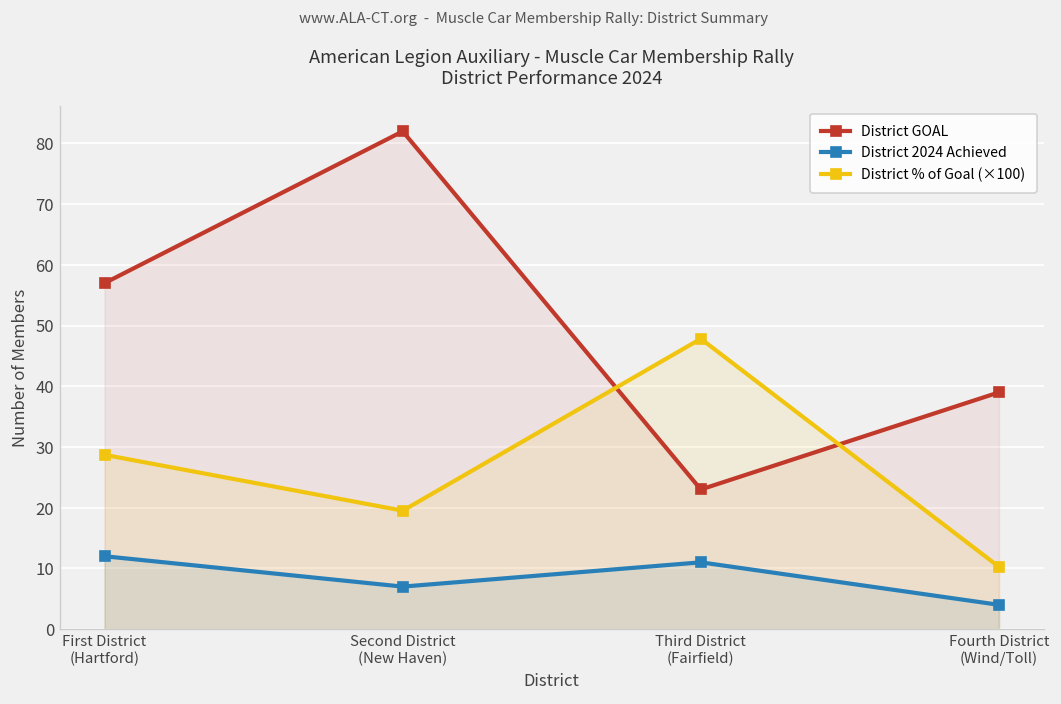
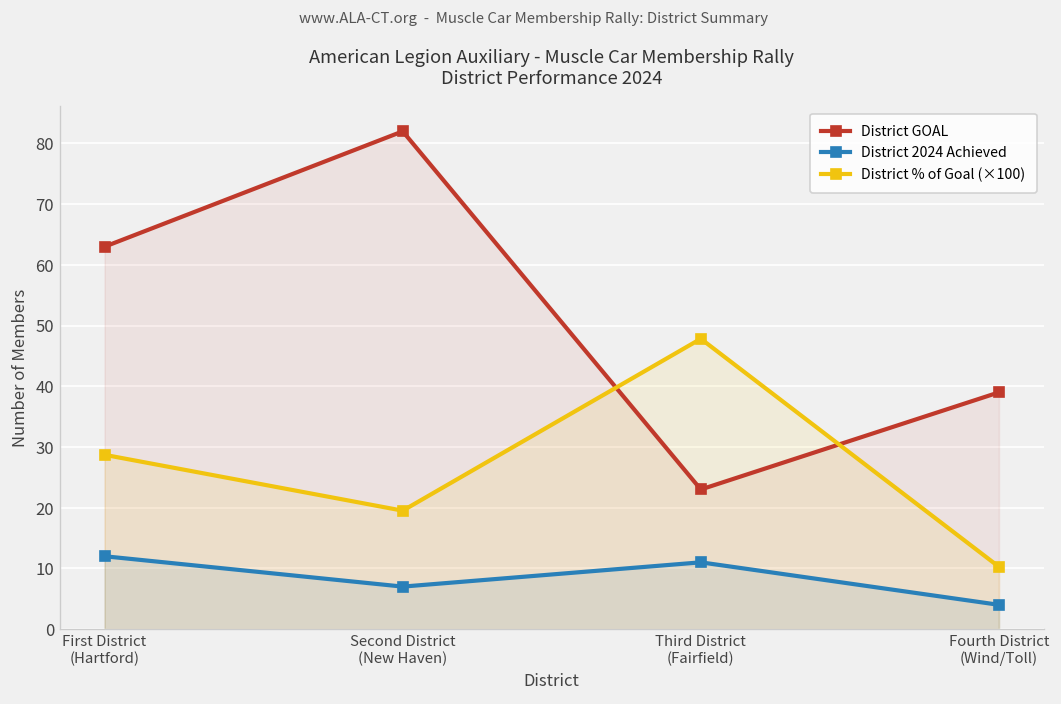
  {
    "District GOAL": {
-     "First District (Hartford)": 57,
+     "First District (Hartford)": 63,
      "Second District (New Haven)": 82,
      "Third District (Fairfield)": 23,
      "Fourth District (Wind/Toll)": 39
    },
    "District 2024 Achieved": {
      "First District (Hartford)": 12,
      "Second District (New Haven)": 7,
      "Third District (Fairfield)": 11,
      "Fourth District (Wind/Toll)": 4
    },
    "District % of Goal (×100)": {
      "First District (Hartford)": 29,
      "Second District (New Haven)": 20,
      "Third District (Fairfield)": 48,
      "Fourth District (Wind/Toll)": 10
    }
  }
